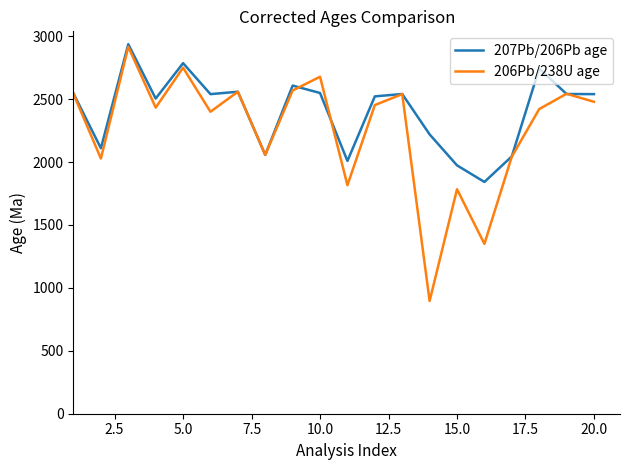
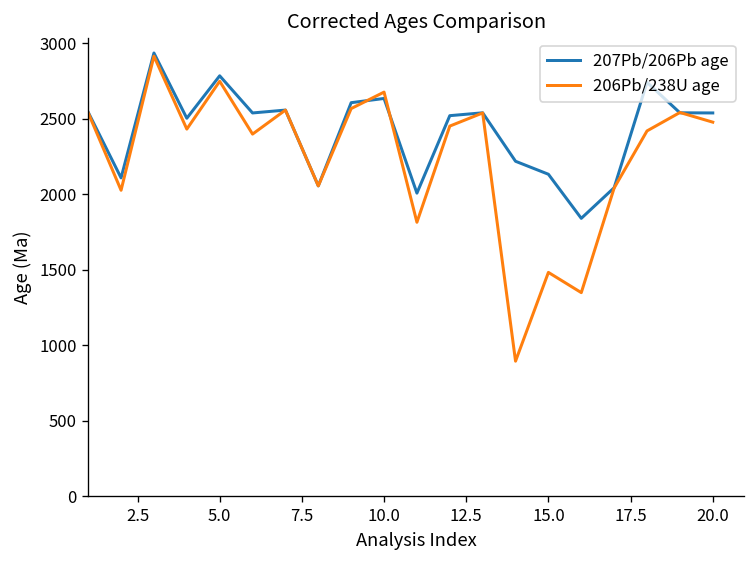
  {
    "207Pb/206Pb age": {
      "5.0": 2790,
-     "10.0": 2550,
-     "15.0": 1970,
+     "10.0": 2640,
+     "15.0": 2130,
      "20.0": 2540
    },
    "206Pb/238U age": {
      "5.0": 2750,
      "10.0": 2680,
-     "15.0": 1780,
+     "15.0": 1480,
      "20.0": 2480
    }
  }
